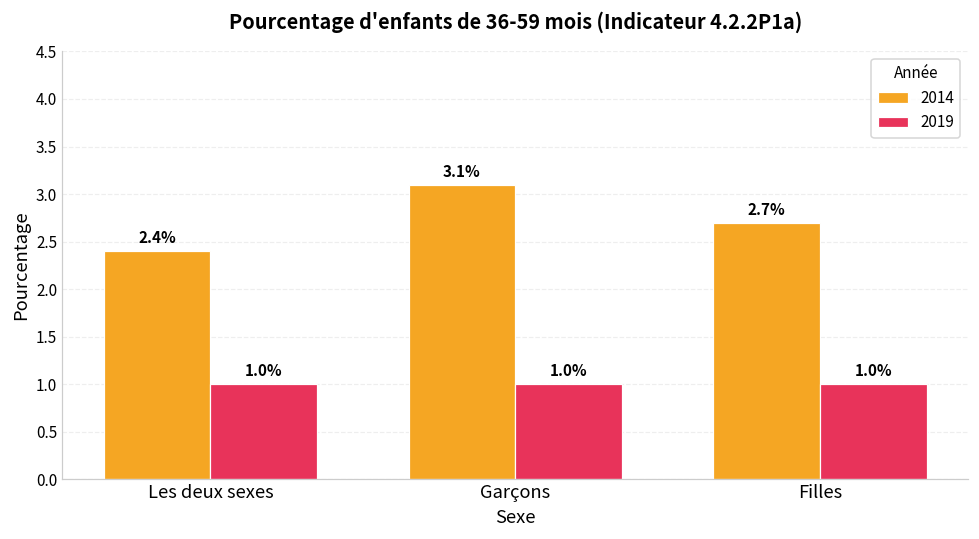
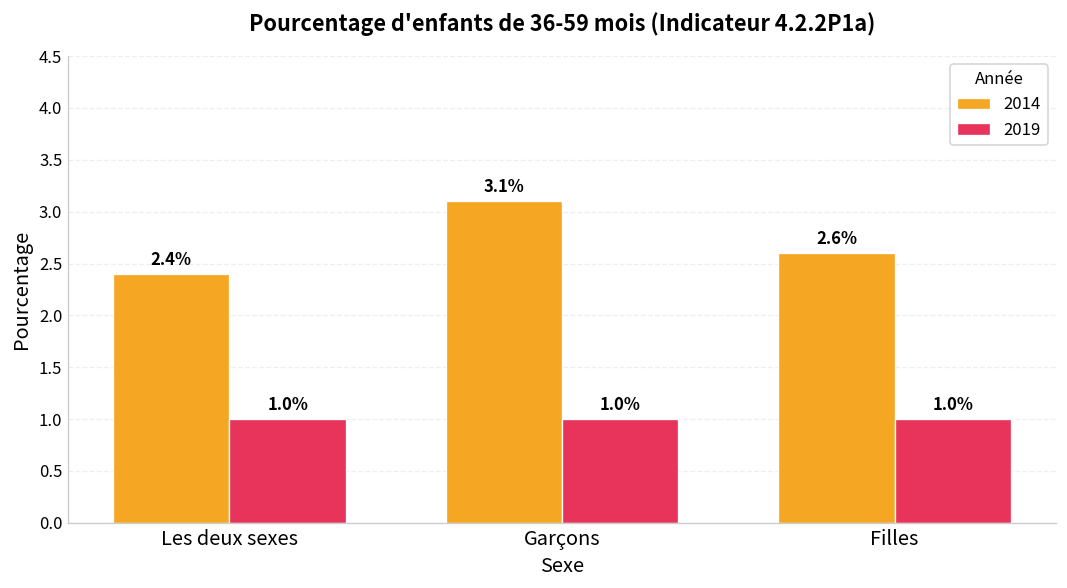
  {
    "2014": {
      "Les deux sexes": "2.4%",
      "Garçons": "3.1%",
-     "Filles": "2.7%"
+     "Filles": "2.6%"
    },
    "2019": {
      "Les deux sexes": "1.0%",
      "Garçons": "1.0%",
      "Filles": "1.0%"
    }
  }
